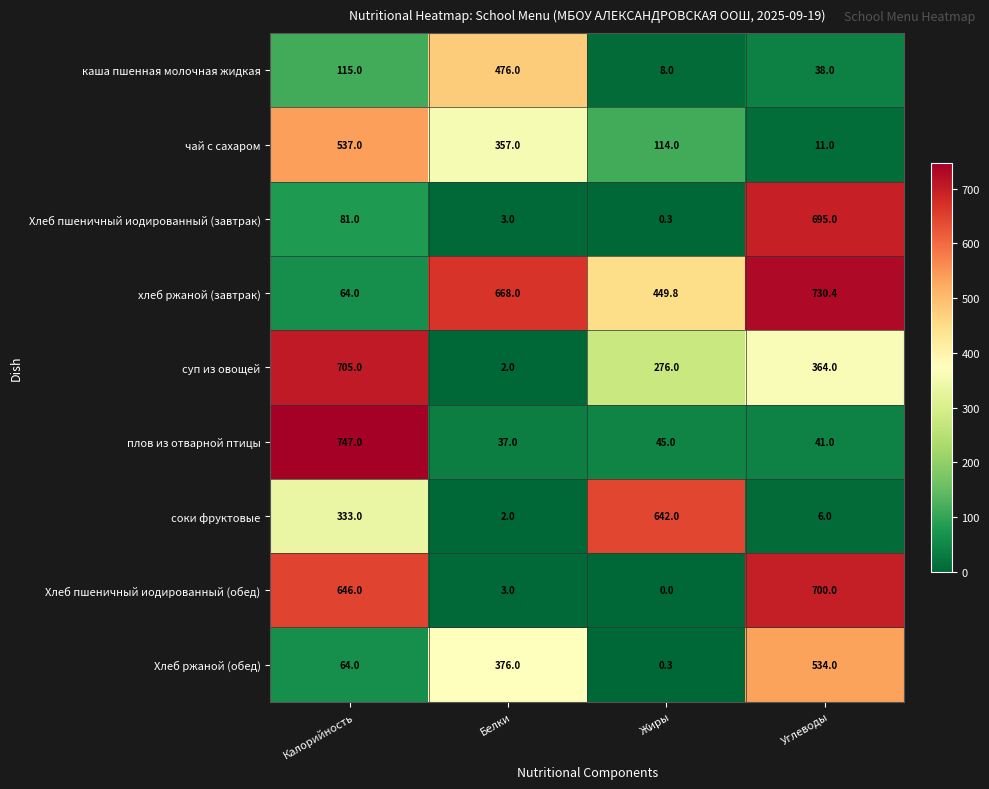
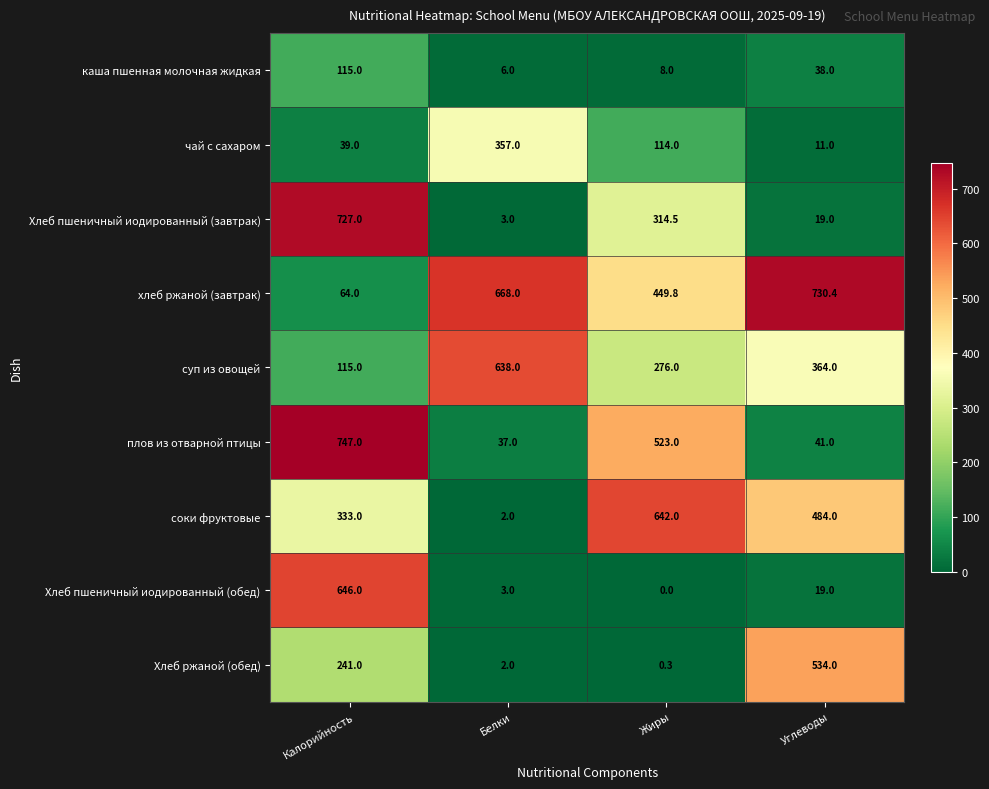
  {
    "каша пшенная молочная жидкая": {
      "Калорийность": 115.0,
-     "Белки": 476.0,
+     "Белки": 6.0,
      "Жиры": 8.0,
      "Углеводы": 38.0
    },
    "чай с сахаром": {
-     "Калорийность": 537.0,
+     "Калорийность": 39.0,
      "Белки": 357.0,
      "Жиры": 114.0,
      "Углеводы": 11.0
    },
    "Хлеб пшеничный иодированный (завтрак)": {
-     "Калорийность": 81.0,
+     "Калорийность": 727.0,
      "Белки": 3.0,
-     "Жиры": 0.3,
-     "Углеводы": 695.0
+     "Жиры": 314.5,
+     "Углеводы": 19.0
    },
    "хлеб ржаной (завтрак)": {
      "Калорийность": 64.0,
      "Белки": 668.0,
      "Жиры": 449.8,
      "Углеводы": 730.4
    },
    "суп из овощей": {
-     "Калорийность": 705.0,
-     "Белки": 2.0,
+     "Калорийность": 115.0,
+     "Белки": 638.0,
      "Жиры": 276.0,
      "Углеводы": 364.0
    },
    "плов из отварной птицы": {
      "Калорийность": 747.0,
      "Белки": 37.0,
-     "Жиры": 45.0,
+     "Жиры": 523.0,
      "Углеводы": 41.0
    },
    "соки фруктовые": {
      "Калорийность": 333.0,
      "Белки": 2.0,
      "Жиры": 642.0,
-     "Углеводы": 6.0
+     "Углеводы": 484.0
    },
    "Хлеб пшеничный иодированный (обед)": {
      "Калорийность": 646.0,
      "Белки": 3.0,
      "Жиры": 0.0,
-     "Углеводы": 700.0
+     "Углеводы": 19.0
    },
    "Хлеб ржаной (обед)": {
-     "Калорийность": 64.0,
-     "Белки": 376.0,
+     "Калорийность": 241.0,
+     "Белки": 2.0,
      "Жиры": 0.3,
      "Углеводы": 534.0
    }
  }
